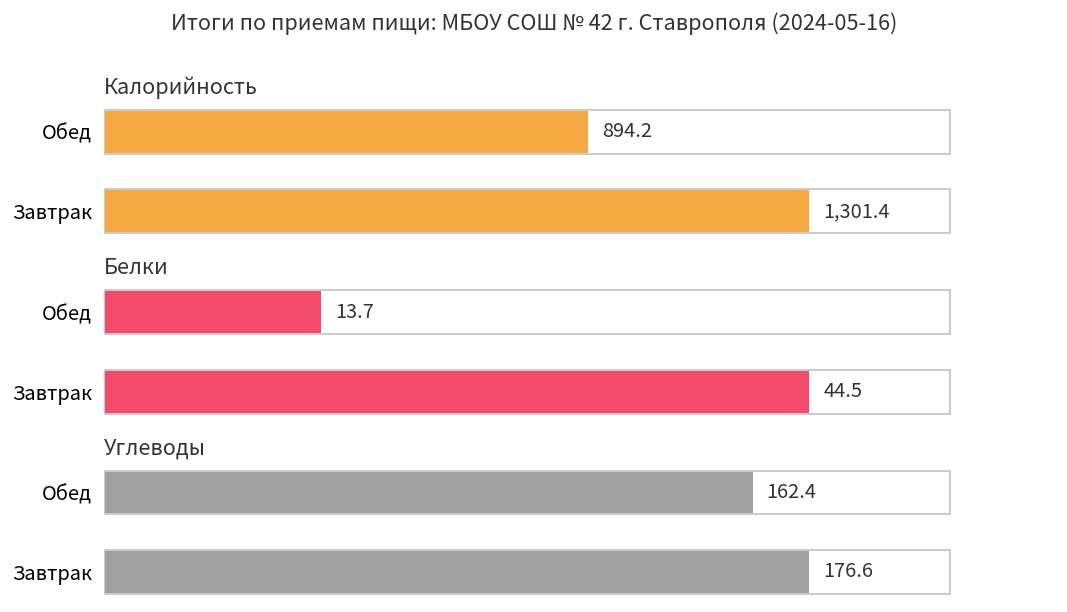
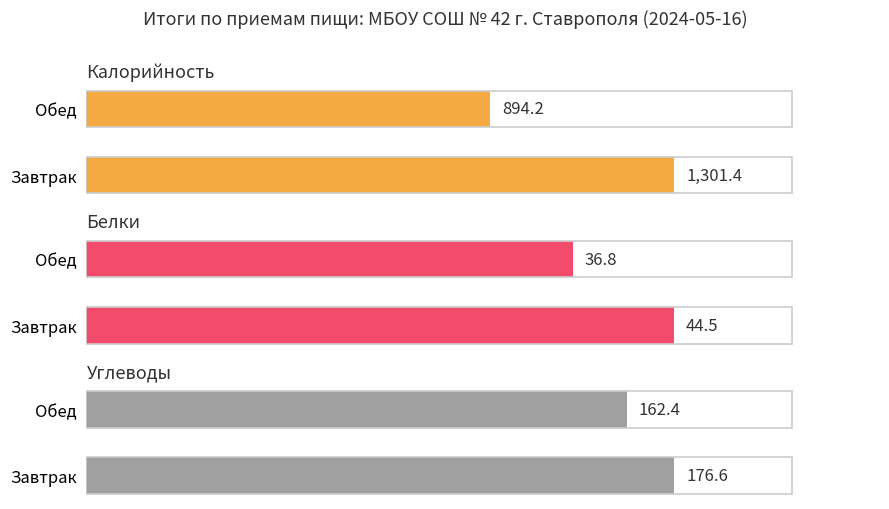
  {
    "Калорийность": {
      "Обед": "894.2",
      "Завтрак": "1,301.4"
    },
    "Белки": {
-     "Обед": "13.7",
+     "Обед": "36.8",
      "Завтрак": "44.5"
    },
    "Углеводы": {
      "Обед": "162.4",
      "Завтрак": "176.6"
    }
  }
